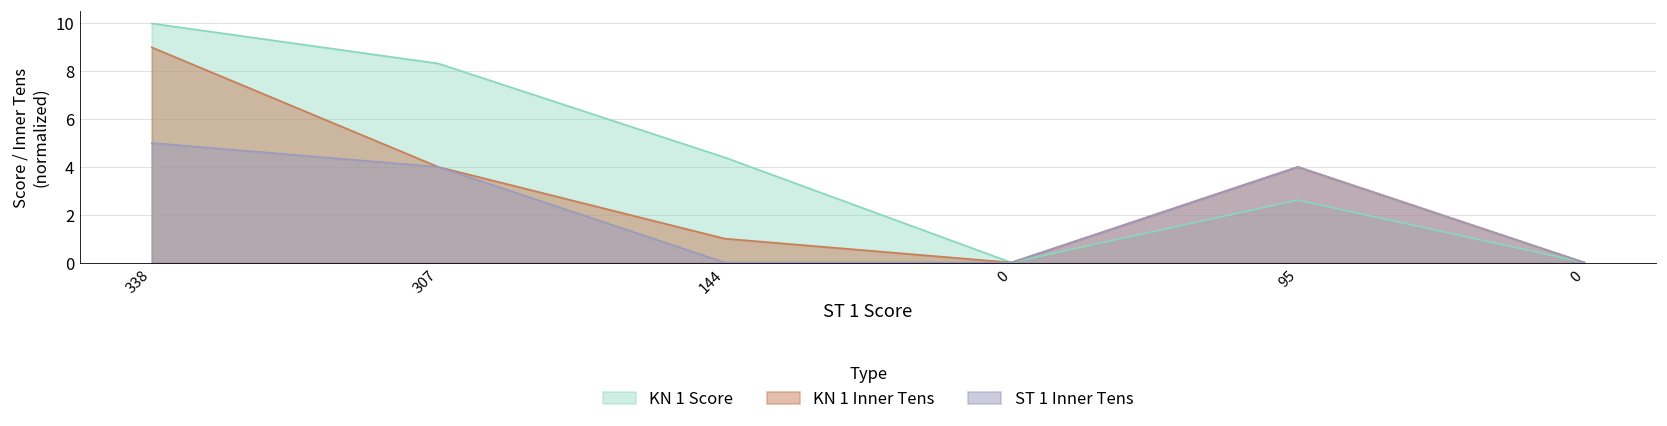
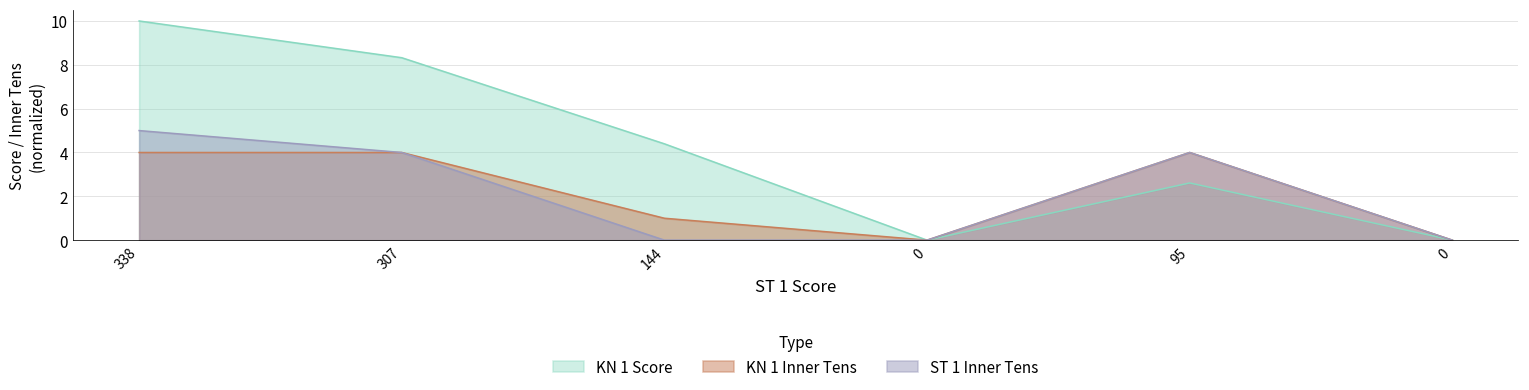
  {
    "KN 1 Inner Tens": {
-     "338": 9,
+     "338": 4,
      "144": 1
    }
  }
